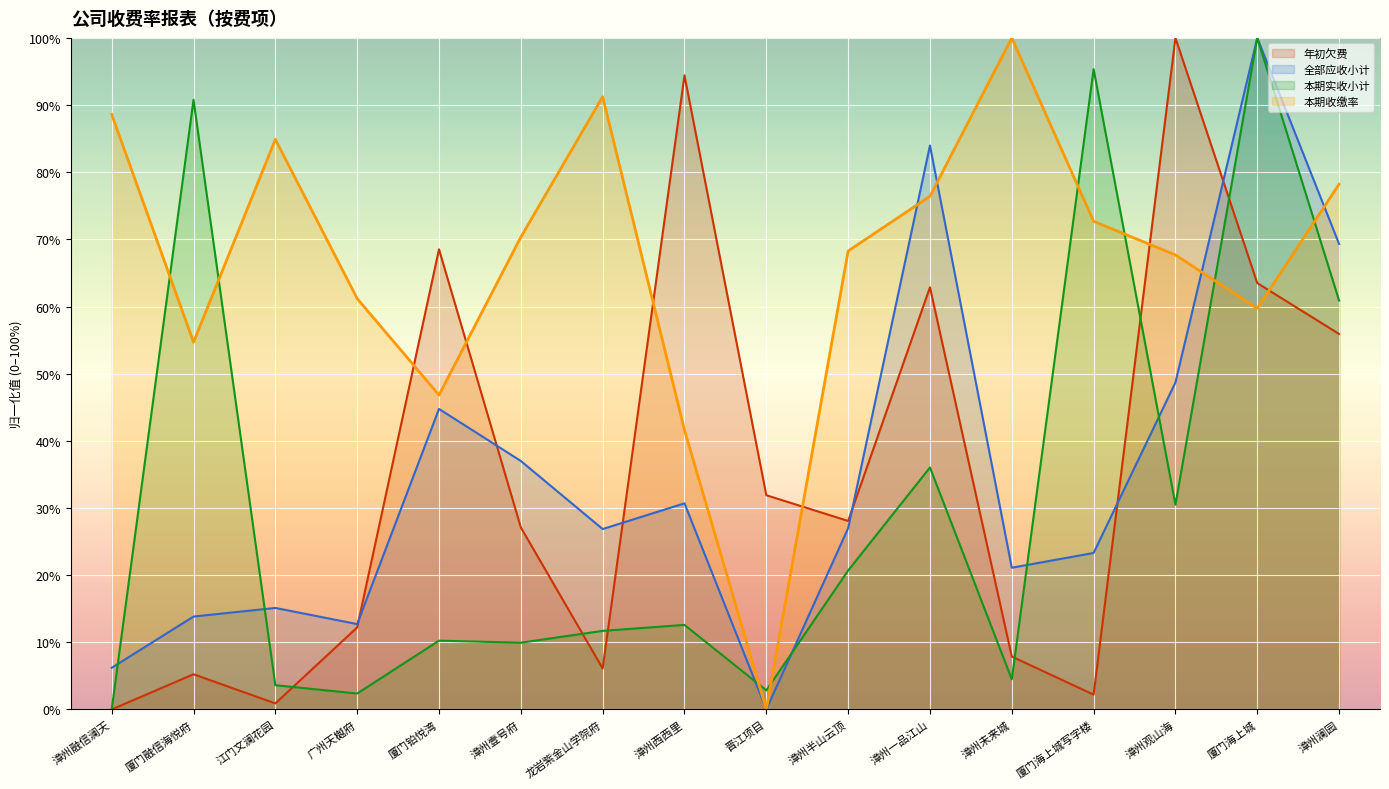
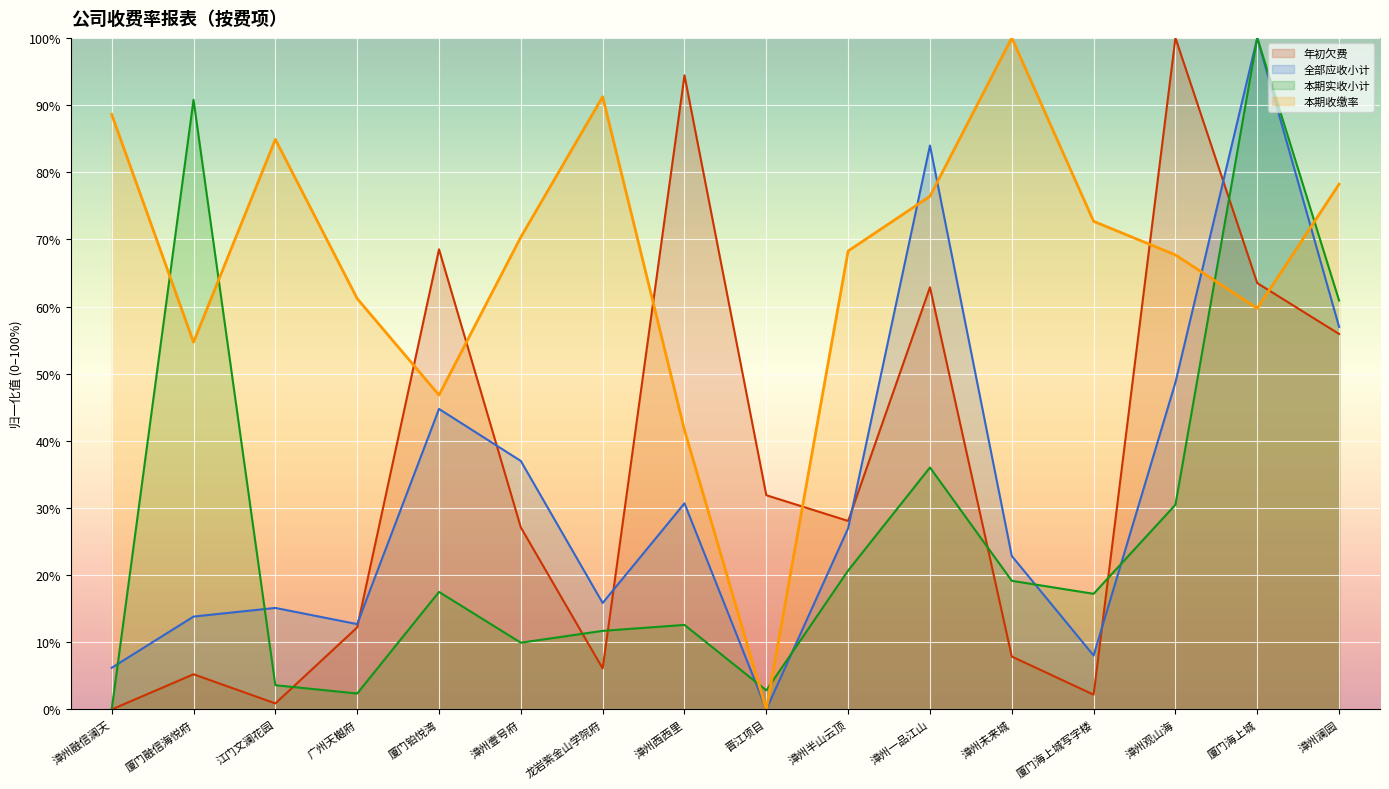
  {
    "全部应收小计": {
      "漳州融信澜天": "6%",
      "厦门融信海悦府": "14%",
      "江门文澜花园": "15%",
      "广州天樾府": "13%",
      "厦门铂悦湾": "45%",
      "漳州壹号府": "37%",
-     "龙岩紫金山学院府": "27%",
+     "龙岩紫金山学院府": "16%",
      "漳州西西里": "31%",
      "漳州半山云顶": "27%",
      "漳州一品江山": "84%",
-     "漳州未来城": "21%",
-     "厦门海上城写字楼": "23%",
+     "漳州未来城": "23%",
+     "厦门海上城写字楼": "8%",
      "漳州观山海": "49%",
-     "漳州澜园": "69%"
+     "漳州澜园": "57%"
    },
    "本期实收小计": {
      "厦门融信海悦府": "91%",
      "江门文澜花园": "4%",
      "广州天樾府": "2%",
-     "厦门铂悦湾": "10%",
+     "厦门铂悦湾": "17%",
      "漳州壹号府": "10%",
      "龙岩紫金山学院府": "12%",
      "漳州西西里": "13%",
      "晋江项目": "3%",
      "漳州半山云顶": "21%",
      "漳州一品江山": "36%",
-     "漳州未来城": "4%",
-     "厦门海上城写字楼": "95%",
+     "漳州未来城": "19%",
+     "厦门海上城写字楼": "17%",
      "漳州观山海": "30%",
      "漳州澜园": "61%"
    }
  }
